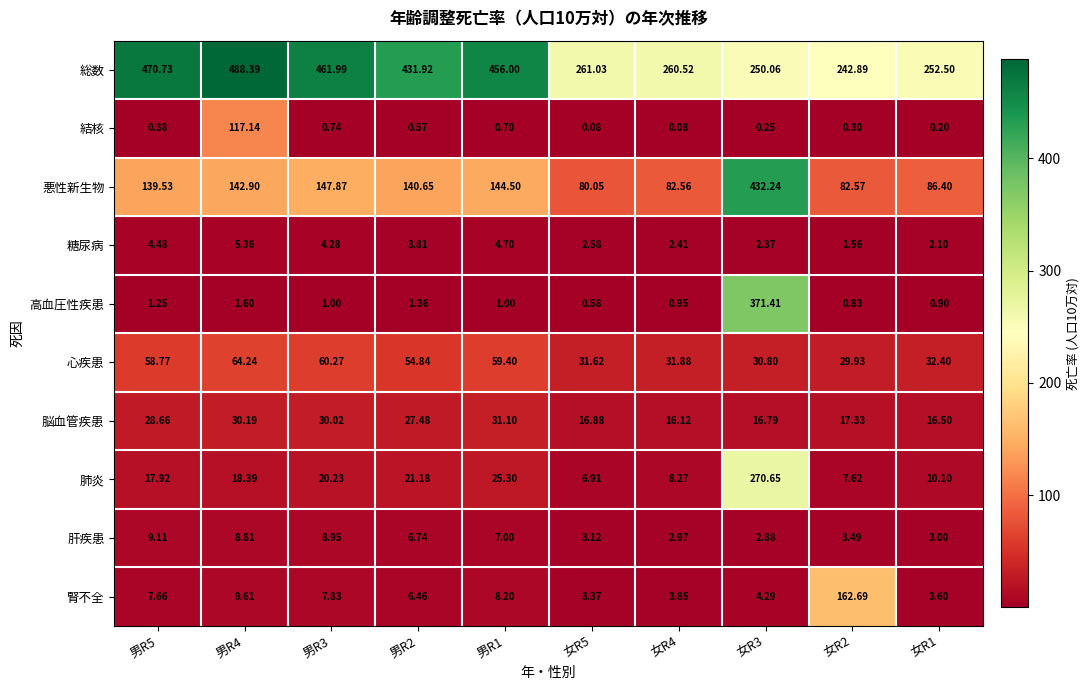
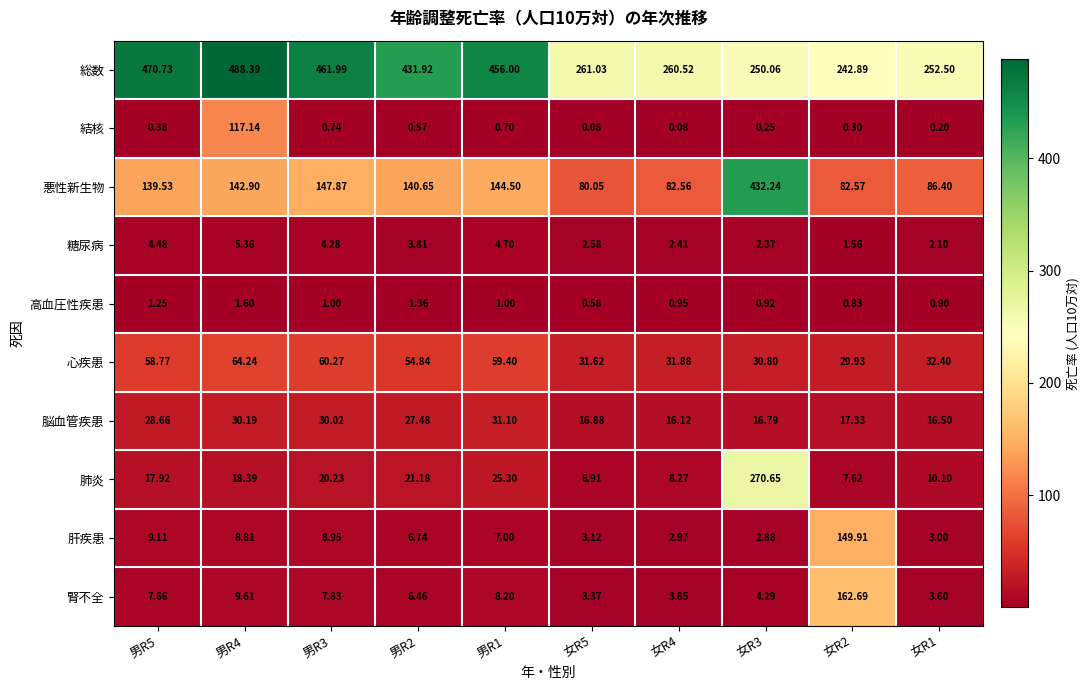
  {
    "総数": {
      "男R5": 470.73,
      "男R4": 488.39,
      "男R3": 461.99,
      "男R2": 431.92,
      "男R1": 456.00,
      "女R5": 261.03,
      "女R4": 260.52,
      "女R3": 250.06,
      "女R2": 242.89,
      "女R1": 252.50
    },
    "結核": {
      "男R5": 0.38,
      "男R4": 117.14,
      "男R3": 0.74,
      "男R2": 0.57,
      "男R1": 0.70,
      "女R5": 0.08,
      "女R4": 0.08,
      "女R3": 0.25,
      "女R2": 0.30,
      "女R1": 0.20
    },
    "悪性新生物": {
      "男R5": 139.53,
      "男R4": 142.90,
      "男R3": 147.87,
      "男R2": 140.65,
      "男R1": 144.50,
      "女R5": 80.05,
      "女R4": 82.56,
      "女R3": 432.24,
      "女R2": 82.57,
      "女R1": 86.40
    },
    "糖尿病": {
      "男R5": 4.48,
      "男R4": 5.36,
      "男R3": 4.28,
      "男R2": 3.81,
      "男R1": 4.70,
      "女R5": 2.58,
      "女R4": 2.41,
      "女R3": 2.37,
      "女R2": 1.56,
      "女R1": 2.10
    },
    "高血圧性疾患": {
      "男R5": 1.25,
      "男R4": 1.60,
      "男R3": 1.00,
      "男R2": 1.36,
      "男R1": 1.00,
      "女R5": 0.58,
      "女R4": 0.95,
-     "女R3": 371.41,
+     "女R3": 0.92,
      "女R2": 0.83,
      "女R1": 0.90
    },
    "心疾患": {
      "男R5": 58.77,
      "男R4": 64.24,
      "男R3": 60.27,
      "男R2": 54.84,
      "男R1": 59.40,
      "女R5": 31.62,
      "女R4": 31.88,
      "女R3": 30.80,
      "女R2": 29.93,
      "女R1": 32.40
    },
    "脳血管疾患": {
      "男R5": 28.66,
      "男R4": 30.19,
      "男R3": 30.02,
      "男R2": 27.48,
      "男R1": 31.10,
      "女R5": 16.88,
      "女R4": 16.12,
      "女R3": 16.79,
      "女R2": 17.33,
      "女R1": 16.50
    },
    "肺炎": {
      "男R5": 17.92,
      "男R4": 18.39,
      "男R3": 20.23,
      "男R2": 21.18,
      "男R1": 25.30,
      "女R5": 6.91,
      "女R4": 8.27,
      "女R3": 270.65,
      "女R2": 7.62,
      "女R1": 10.10
    },
    "肝疾患": {
      "男R5": 9.11,
      "男R4": 8.81,
      "男R3": 8.95,
      "男R2": 6.74,
      "男R1": 7.00,
      "女R5": 3.12,
      "女R4": 2.97,
      "女R3": 2.88,
-     "女R2": 3.49,
+     "女R2": 149.91,
      "女R1": 3.00
    },
    "腎不全": {
      "男R5": 7.66,
      "男R4": 9.61,
      "男R3": 7.83,
      "男R2": 6.46,
      "男R1": 8.20,
      "女R5": 3.37,
      "女R4": 3.85,
      "女R3": 4.29,
      "女R2": 162.69,
      "女R1": 3.60
    }
  }
